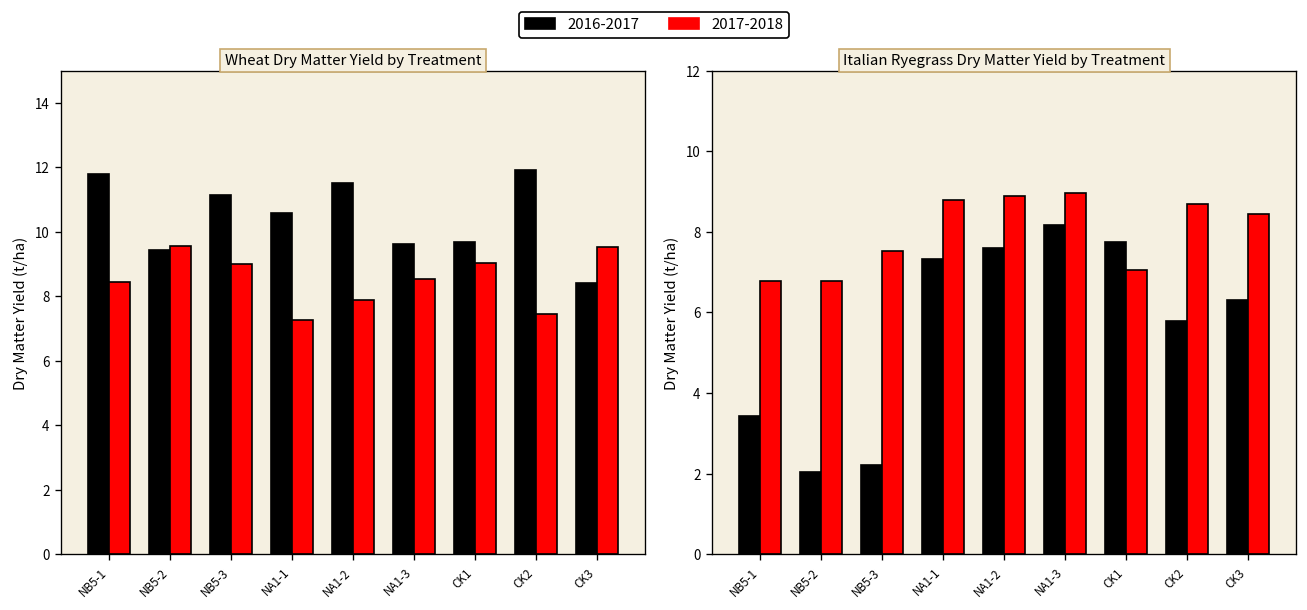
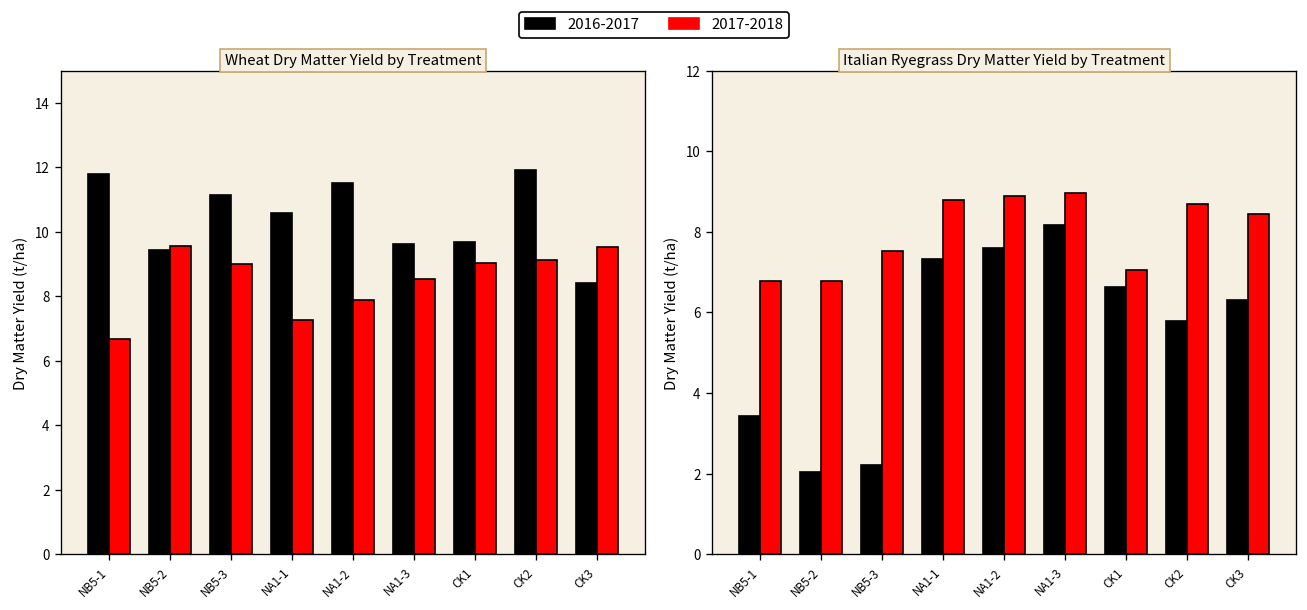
  {
    "Wheat Dry Matter Yield by Treatment": {
      "2016-2017": {
        "NB5-1": 11.8,
        "NB5-2": 9.4,
        "NB5-3": 11.1,
        "NA1-1": 10.6,
        "NA1-2": 11.5,
        "NA1-3": 9.6,
        "CK1": 9.7,
        "CK2": 11.9,
        "CK3": 8.4
      },
      "2017-2018": {
-       "NB5-1": 8.5,
+       "NB5-1": 6.7,
        "NB5-2": 9.6,
        "NB5-3": 9.0,
        "NA1-1": 7.3,
        "NA1-2": 7.9,
        "NA1-3": 8.5,
        "CK1": 9.0,
-       "CK2": 7.4,
+       "CK2": 9.1,
        "CK3": 9.5
      }
    },
    "Italian Ryegrass Dry Matter Yield by Treatment": {
      "2016-2017": {
        "NB5-1": 3.4,
        "NB5-2": 2.0,
        "NB5-3": 2.2,
        "NA1-1": 7.3,
        "NA1-2": 7.6,
        "NA1-3": 8.2,
-       "CK1": 7.8,
+       "CK1": 6.6,
        "CK2": 5.8,
        "CK3": 6.3
      },
      "2017-2018": {
        "NB5-1": 6.8,
        "NB5-2": 6.8,
        "NB5-3": 7.5,
        "NA1-1": 8.8,
        "NA1-2": 8.9,
        "NA1-3": 9.0,
        "CK1": 7.1,
        "CK2": 8.7,
        "CK3": 8.4
      }
    }
  }
